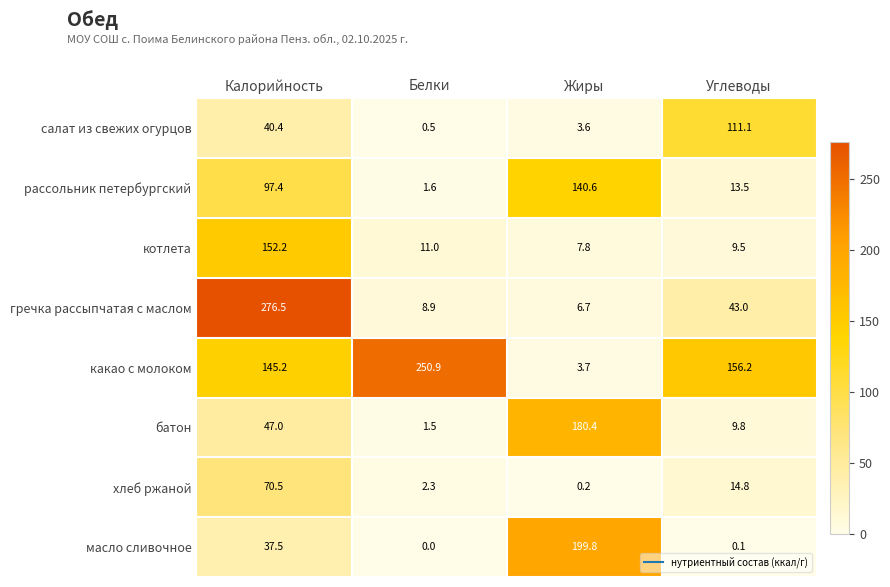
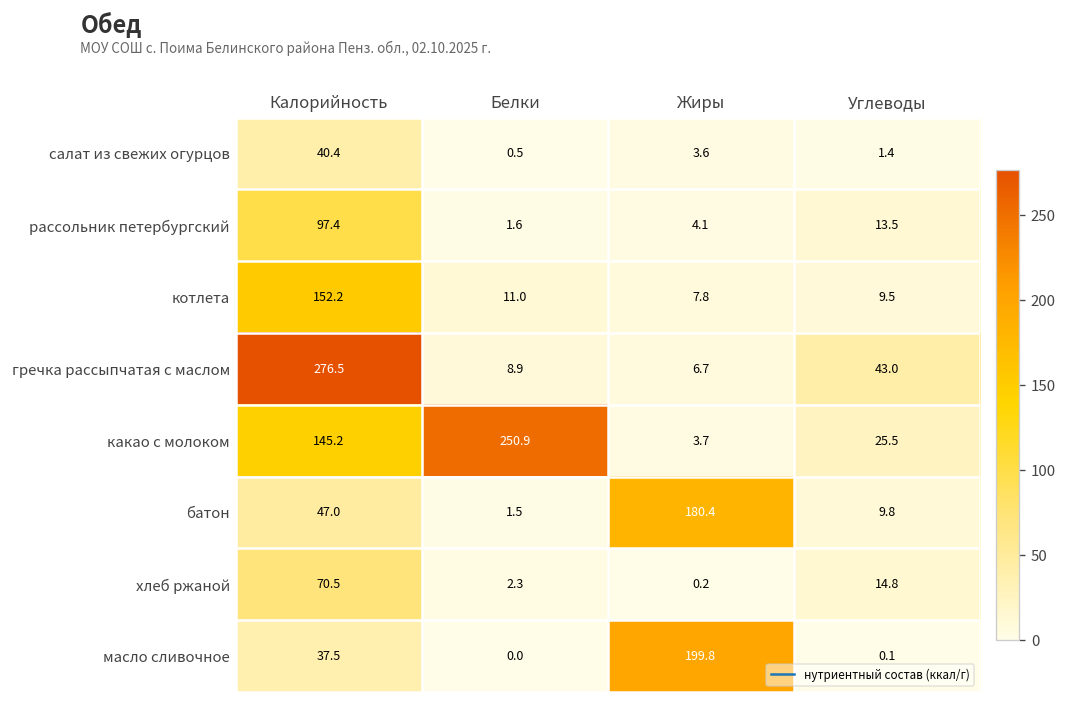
  {
    "салат из свежих огурцов": {
      "Калорийность": 40.4,
      "Белки": 0.5,
      "Жиры": 3.6,
-     "Углеводы": 111.1
+     "Углеводы": 1.4
    },
    "рассольник петербургский": {
      "Калорийность": 97.4,
      "Белки": 1.6,
-     "Жиры": 140.6,
+     "Жиры": 4.1,
      "Углеводы": 13.5
    },
    "котлета": {
      "Калорийность": 152.2,
      "Белки": 11.0,
      "Жиры": 7.8,
      "Углеводы": 9.5
    },
    "гречка рассыпчатая с маслом": {
      "Калорийность": 276.5,
      "Белки": 8.9,
      "Жиры": 6.7,
      "Углеводы": 43.0
    },
    "какао с молоком": {
      "Калорийность": 145.2,
      "Белки": 250.9,
      "Жиры": 3.7,
-     "Углеводы": 156.2
+     "Углеводы": 25.5
    },
    "батон": {
      "Калорийность": 47.0,
      "Белки": 1.5,
      "Жиры": 180.4,
      "Углеводы": 9.8
    },
    "хлеб ржаной": {
      "Калорийность": 70.5,
      "Белки": 2.3,
      "Жиры": 0.2,
      "Углеводы": 14.8
    },
    "масло сливочное": {
      "Калорийность": 37.5,
      "Белки": 0.0,
      "Жиры": 199.8,
      "Углеводы": 0.1
    }
  }
